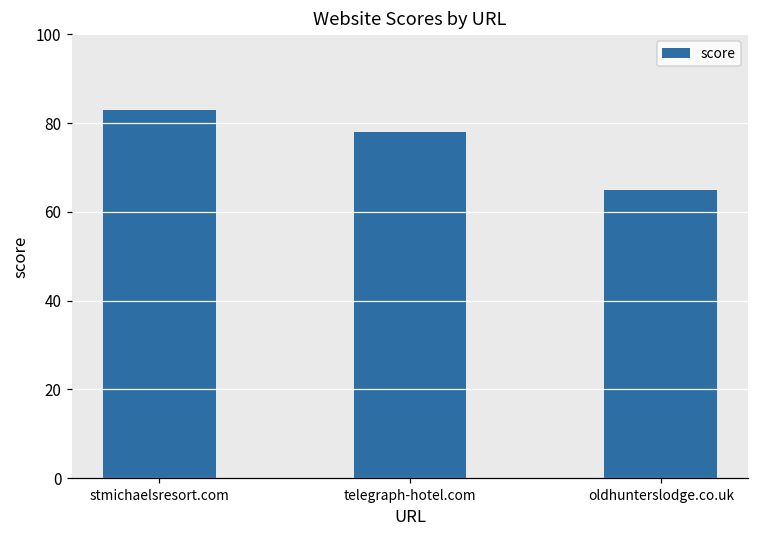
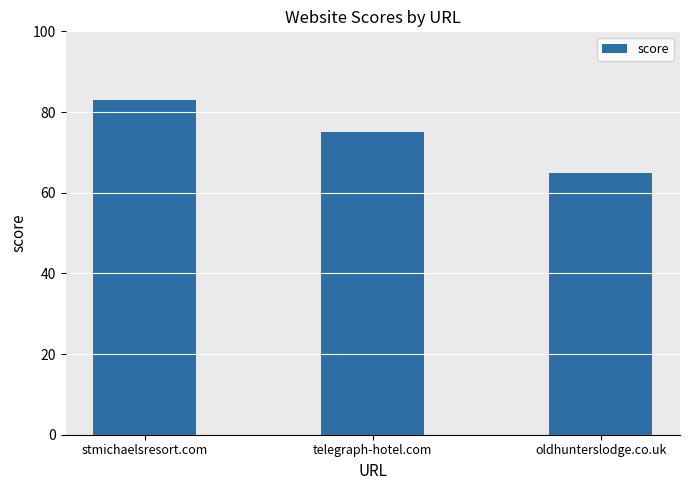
  {
    "stmichaelsresort.com": 83,
-   "telegraph-hotel.com": 78,
+   "telegraph-hotel.com": 75,
    "oldhunterslodge.co.uk": 65
  }
